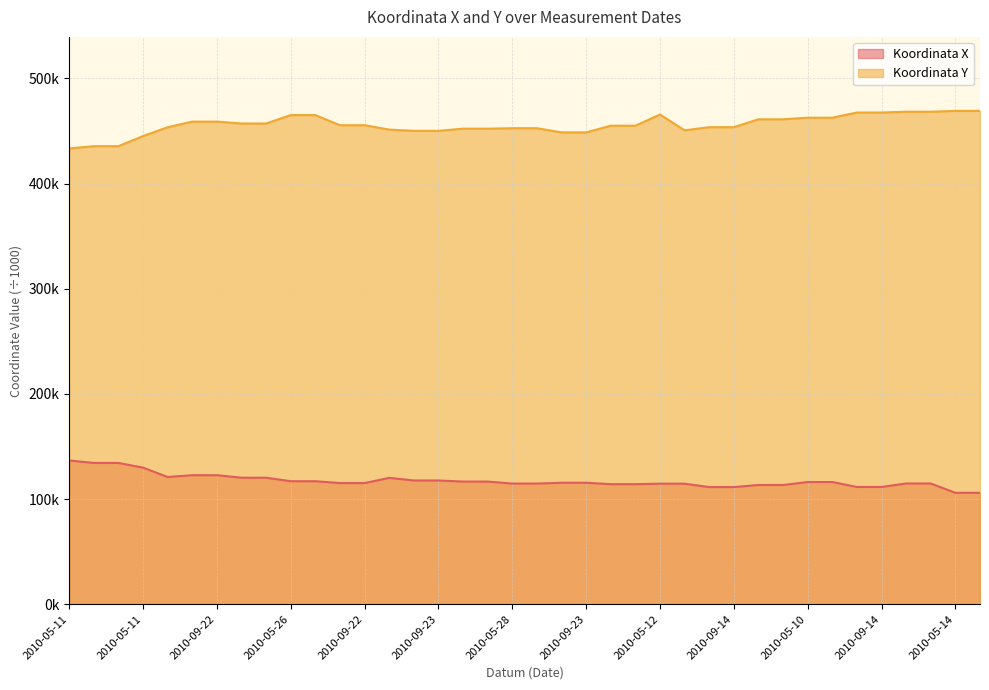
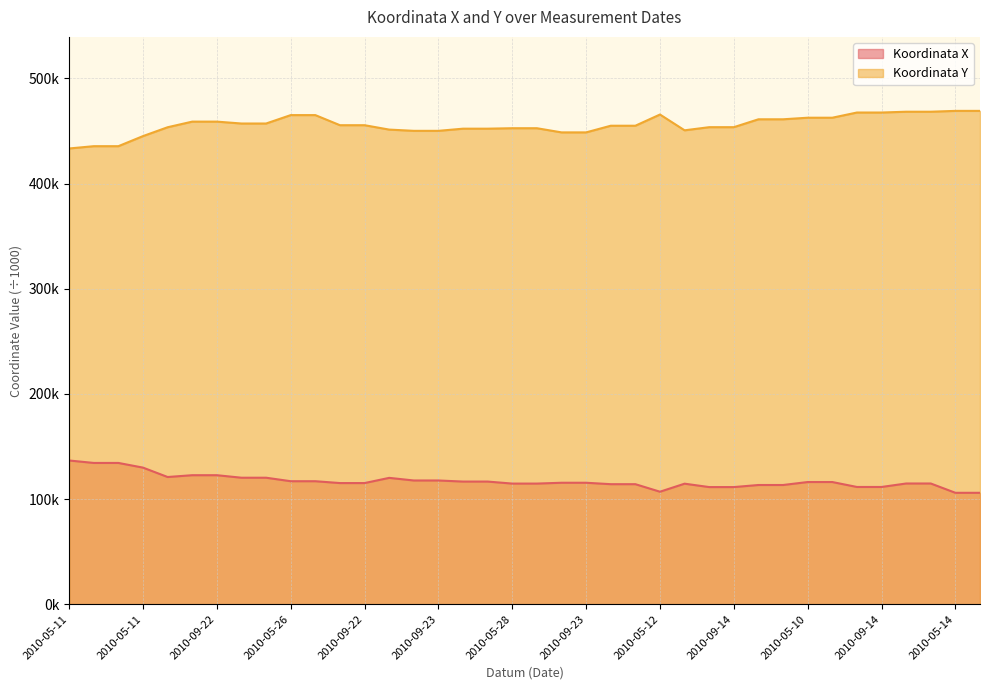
  {
    "Koordinata X": {
-     "2010-05-12": 115000,
+     "2010-05-12": 107000,
      "2010-05-14": 106000
    },
    "Koordinata Y": {
      "2010-05-12": 466000,
      "2010-05-14": 469000
    }
  }
